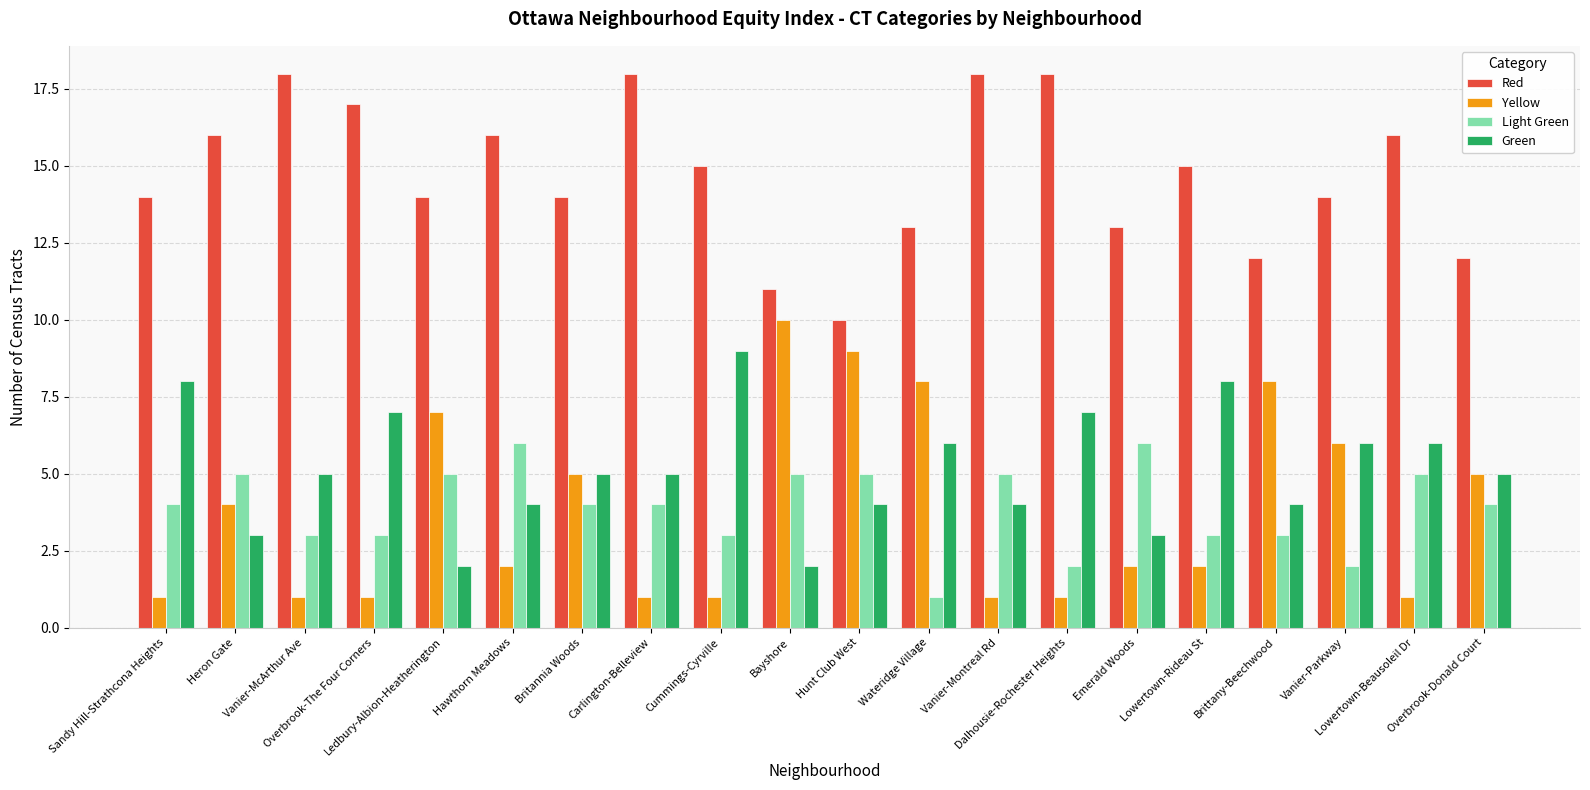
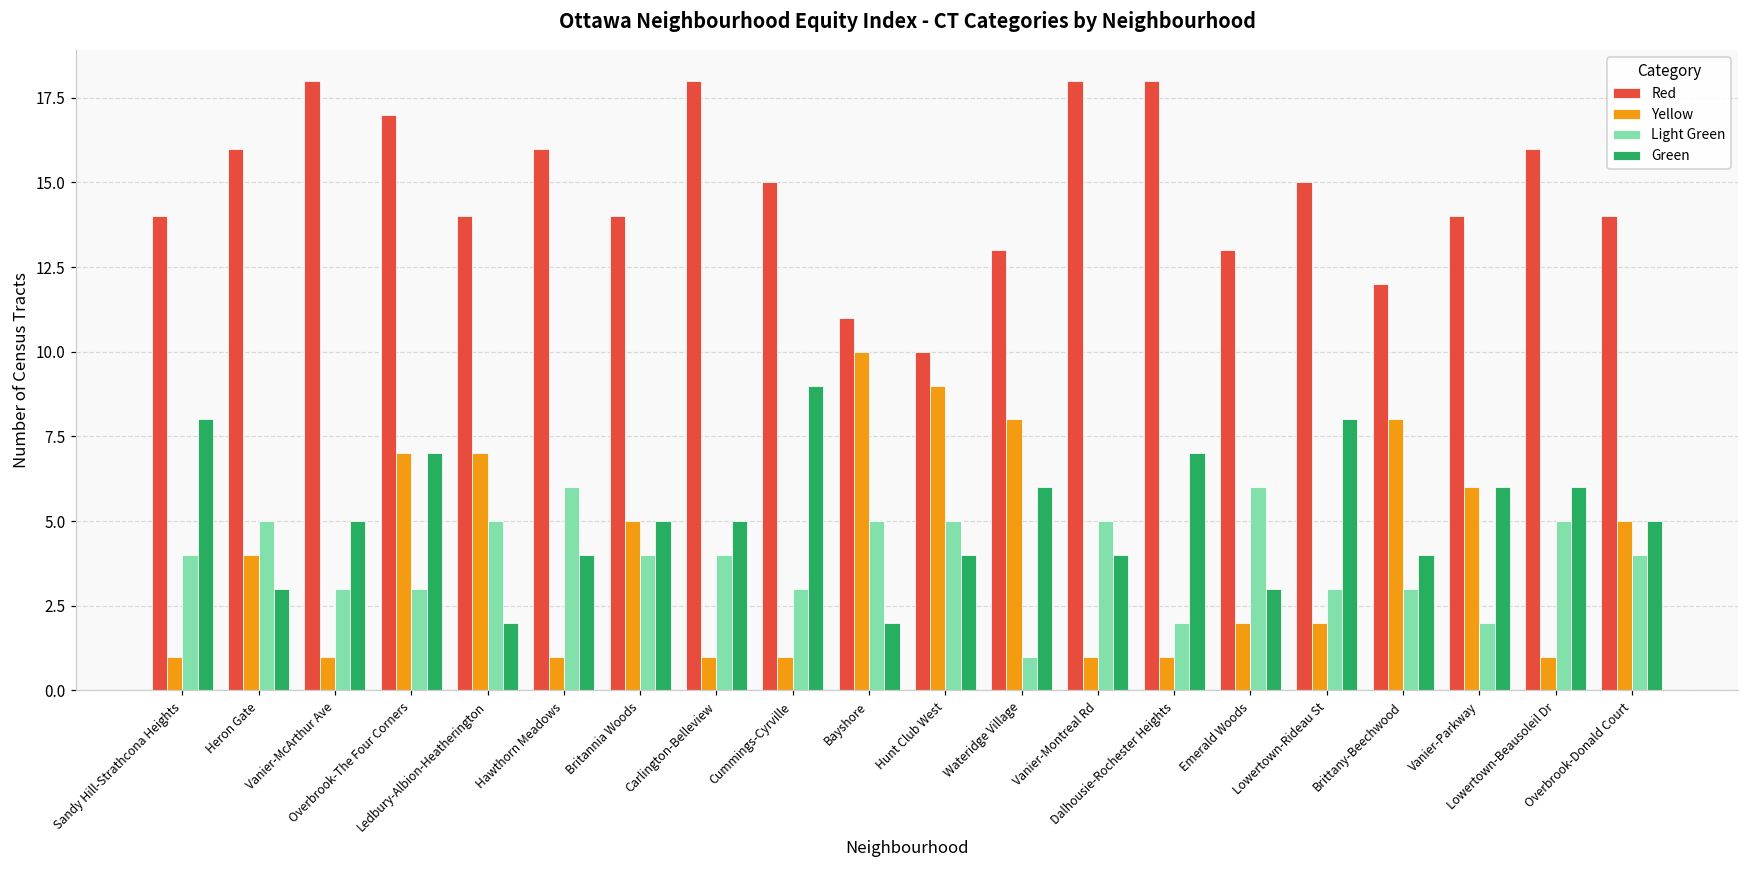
  {
    "Red": {
      "Sandy Hill-Strathcona Heights": 14,
      "Heron Gate": 16,
      "Vanier-McArthur Ave": 18,
      "Overbrook-The Four Corners": 17,
      "Ledbury-Albion-Heatherington": 14,
      "Hawthorn Meadows": 16,
      "Britannia Woods": 14,
      "Carlington-Belleview": 18,
      "Cummings-Cyrville": 15,
      "Bayshore": 11,
      "Hunt Club West": 10,
      "Wateridge Village": 13,
      "Vanier-Montreal Rd": 18,
      "Dalhousie-Rochester Heights": 18,
      "Emerald Woods": 13,
      "Lowertown-Rideau St": 15,
      "Brittany-Beechwood": 12,
      "Vanier-Parkway": 14,
      "Lowertown-Beausoleil Dr": 16,
-     "Overbrook-Donald Court": 12
+     "Overbrook-Donald Court": 14
    },
    "Yellow": {
      "Sandy Hill-Strathcona Heights": 1,
      "Heron Gate": 4,
      "Vanier-McArthur Ave": 1,
-     "Overbrook-The Four Corners": 1,
+     "Overbrook-The Four Corners": 7,
      "Ledbury-Albion-Heatherington": 7,
-     "Hawthorn Meadows": 2,
+     "Hawthorn Meadows": 1,
      "Britannia Woods": 5,
      "Carlington-Belleview": 1,
      "Cummings-Cyrville": 1,
      "Bayshore": 10,
      "Hunt Club West": 9,
      "Wateridge Village": 8,
      "Vanier-Montreal Rd": 1,
      "Dalhousie-Rochester Heights": 1,
      "Emerald Woods": 2,
      "Lowertown-Rideau St": 2,
      "Brittany-Beechwood": 8,
      "Vanier-Parkway": 6,
      "Lowertown-Beausoleil Dr": 1,
      "Overbrook-Donald Court": 5
    },
    "Light Green": {
      "Sandy Hill-Strathcona Heights": 4,
      "Heron Gate": 5,
      "Vanier-McArthur Ave": 3,
      "Overbrook-The Four Corners": 3,
      "Ledbury-Albion-Heatherington": 5,
      "Hawthorn Meadows": 6,
      "Britannia Woods": 4,
      "Carlington-Belleview": 4,
      "Cummings-Cyrville": 3,
      "Bayshore": 5,
      "Hunt Club West": 5,
      "Wateridge Village": 1,
      "Vanier-Montreal Rd": 5,
      "Dalhousie-Rochester Heights": 2,
      "Emerald Woods": 6,
      "Lowertown-Rideau St": 3,
      "Brittany-Beechwood": 3,
      "Vanier-Parkway": 2,
      "Lowertown-Beausoleil Dr": 5,
      "Overbrook-Donald Court": 4
    },
    "Green": {
      "Sandy Hill-Strathcona Heights": 8,
      "Heron Gate": 3,
      "Vanier-McArthur Ave": 5,
      "Overbrook-The Four Corners": 7,
      "Ledbury-Albion-Heatherington": 2,
      "Hawthorn Meadows": 4,
      "Britannia Woods": 5,
      "Carlington-Belleview": 5,
      "Cummings-Cyrville": 9,
      "Bayshore": 2,
      "Hunt Club West": 4,
      "Wateridge Village": 6,
      "Vanier-Montreal Rd": 4,
      "Dalhousie-Rochester Heights": 7,
      "Emerald Woods": 3,
      "Lowertown-Rideau St": 8,
      "Brittany-Beechwood": 4,
      "Vanier-Parkway": 6,
      "Lowertown-Beausoleil Dr": 6,
      "Overbrook-Donald Court": 5
    }
  }
